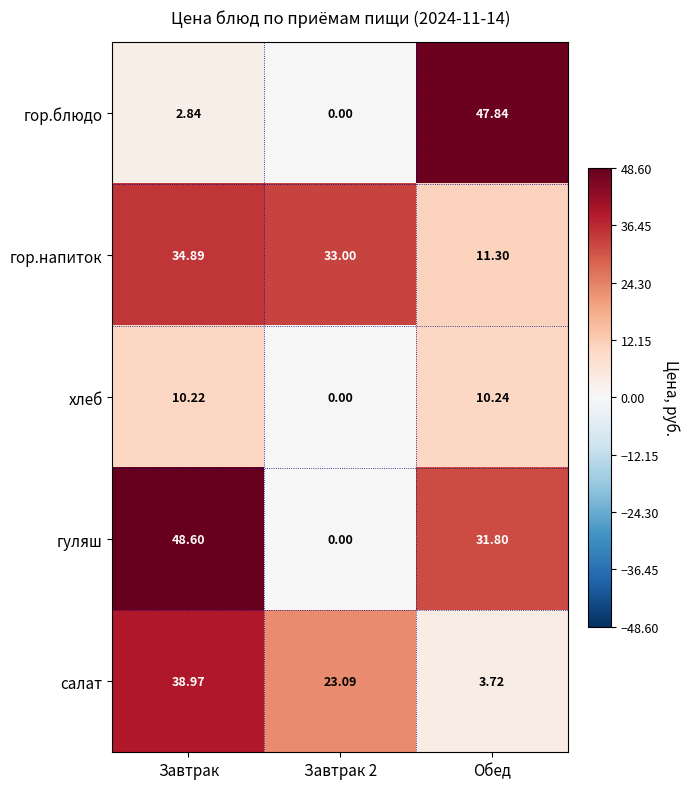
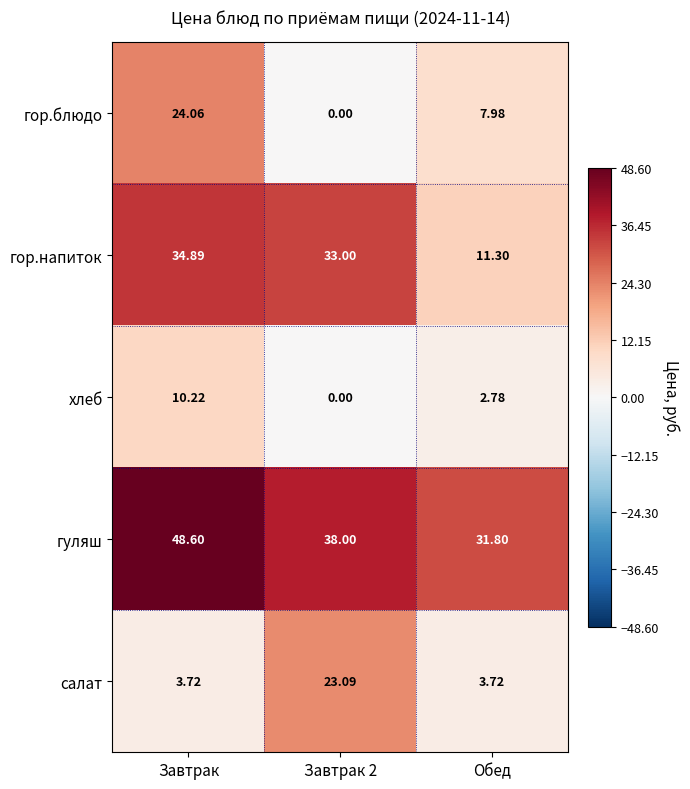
  {
    "гор.блюдо": {
-     "Завтрак": 2.84,
+     "Завтрак": 24.06,
      "Завтрак 2": 0.00,
-     "Обед": 47.84
+     "Обед": 7.98
    },
    "гор.напиток": {
      "Завтрак": 34.89,
      "Завтрак 2": 33.00,
      "Обед": 11.30
    },
    "хлеб": {
      "Завтрак": 10.22,
      "Завтрак 2": 0.00,
-     "Обед": 10.24
+     "Обед": 2.78
    },
    "гуляш": {
      "Завтрак": 48.60,
-     "Завтрак 2": 0.00,
+     "Завтрак 2": 38.00,
      "Обед": 31.80
    },
    "салат": {
-     "Завтрак": 38.97,
+     "Завтрак": 3.72,
      "Завтрак 2": 23.09,
      "Обед": 3.72
    }
  }
